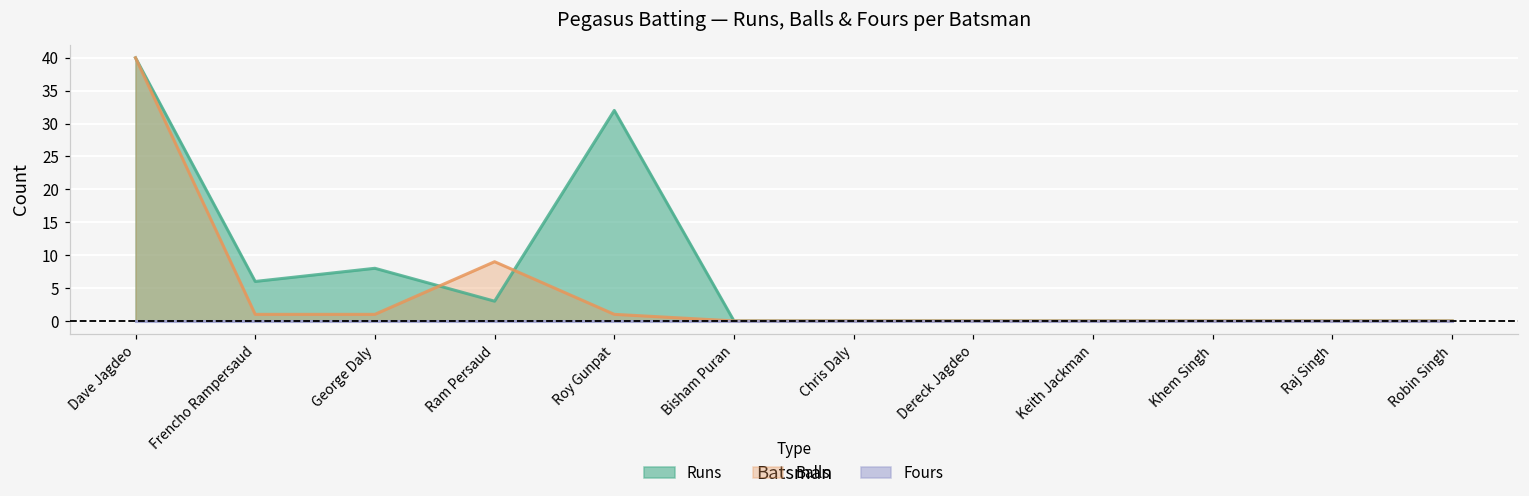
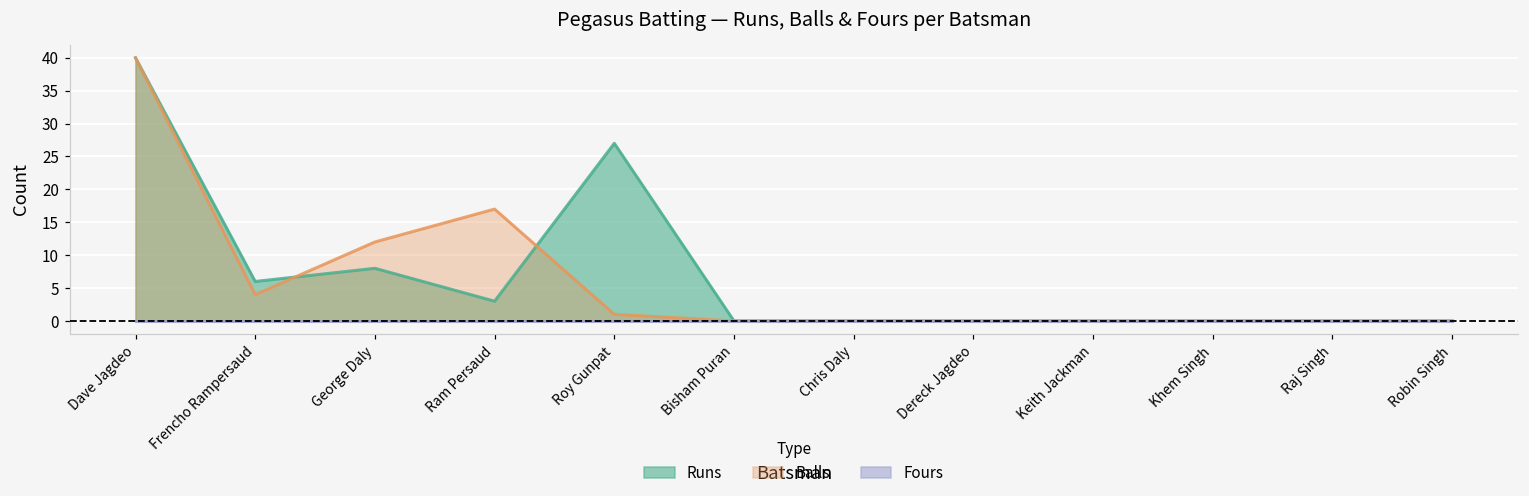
  {
    "Runs": {
      "Frencho Rampersaud": 6,
      "George Daly": 8,
      "Ram Persaud": 3,
-     "Roy Gunpat": 32
+     "Roy Gunpat": 27
    },
    "Balls": {
-     "Frencho Rampersaud": 1,
-     "George Daly": 1,
-     "Ram Persaud": 9,
+     "Frencho Rampersaud": 4,
+     "George Daly": 12,
+     "Ram Persaud": 17,
      "Roy Gunpat": 1
    },
    "Fours": {
      "Dave Jagdeo": 0,
      "Frencho Rampersaud": 0,
      "George Daly": 0,
      "Ram Persaud": 0,
      "Roy Gunpat": 0
    }
  }
